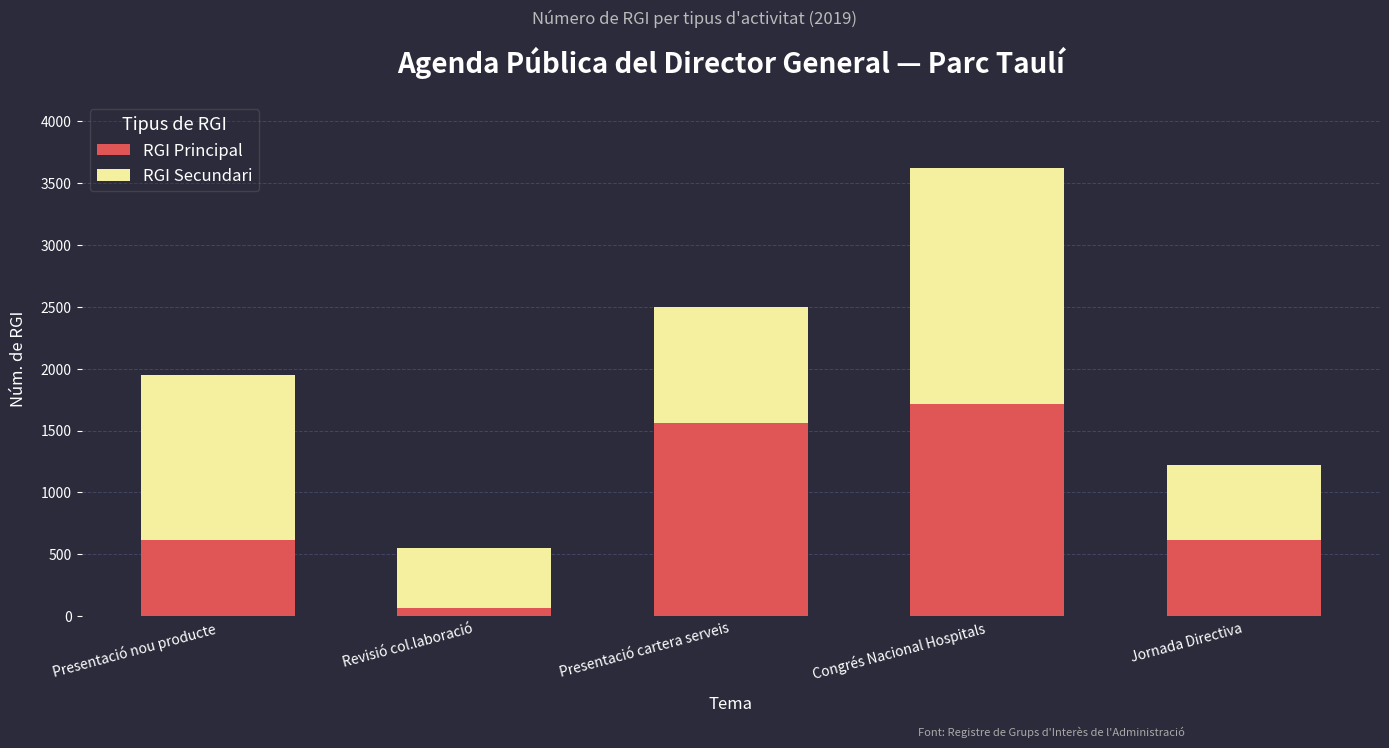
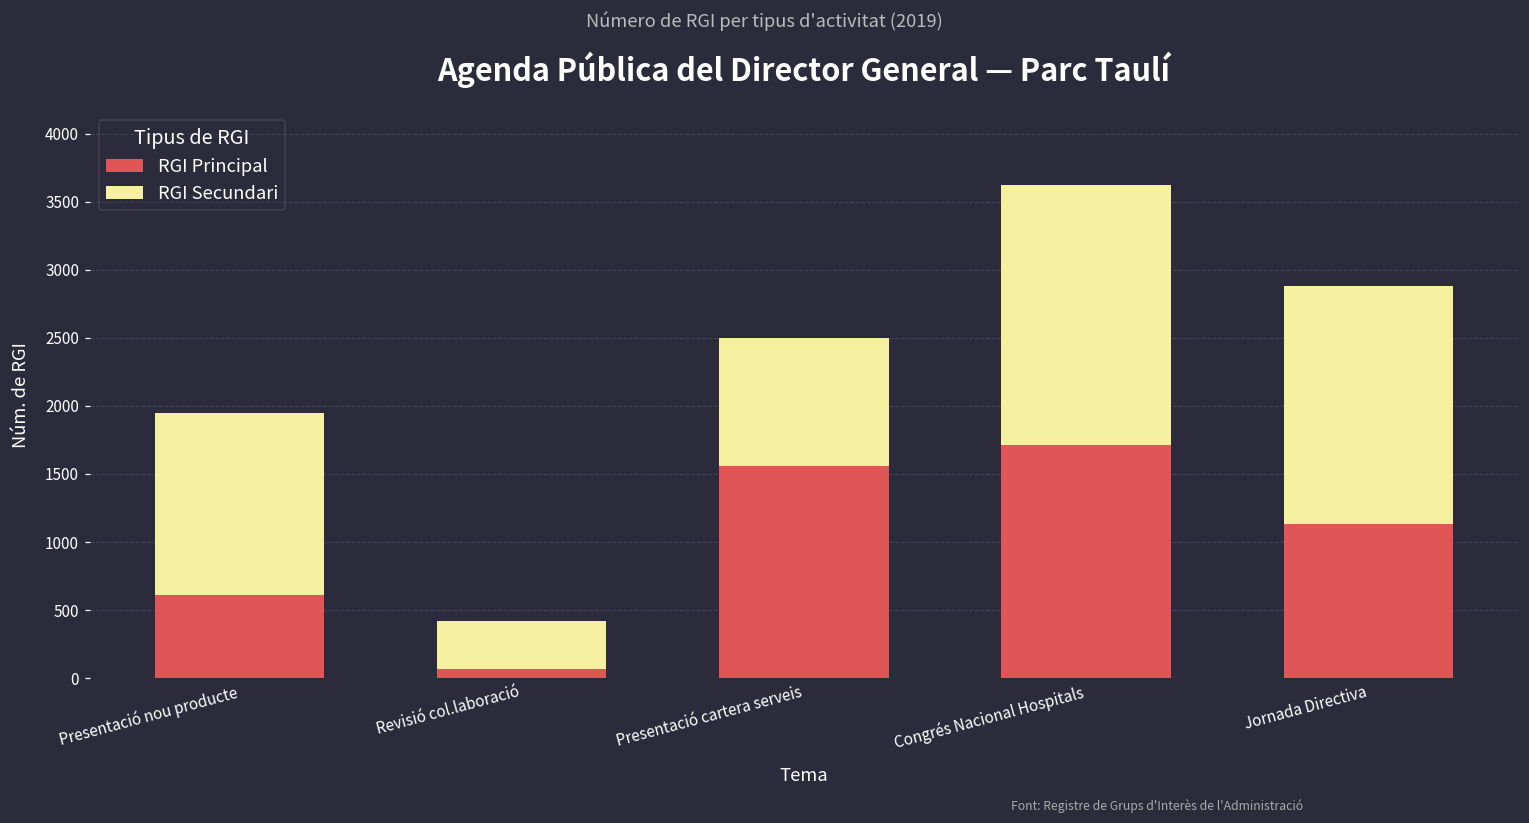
  {
    "RGI Principal": {
      "Presentació nou producte": 610,
      "Revisió col.laboració": 70,
      "Presentació cartera serveis": 1560,
      "Congrés Nacional Hospitals": 1710,
-     "Jornada Directiva": 610
+     "Jornada Directiva": 1130
    },
    "RGI Secundari": {
      "Presentació nou producte": 1330,
-     "Revisió col.laboració": 480,
+     "Revisió col.laboració": 350,
      "Presentació cartera serveis": 940,
      "Congrés Nacional Hospitals": 1910,
-     "Jornada Directiva": 610
+     "Jornada Directiva": 1750
    }
  }
